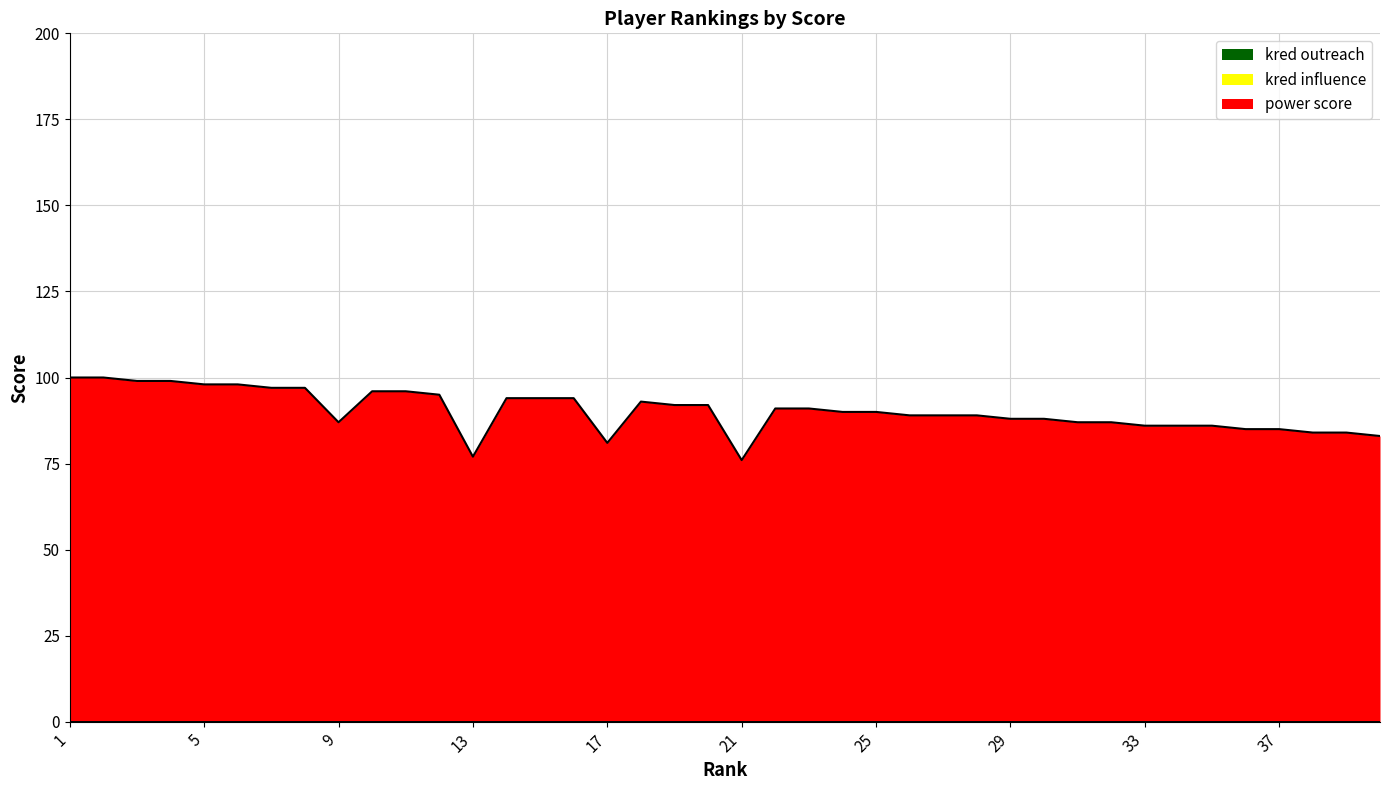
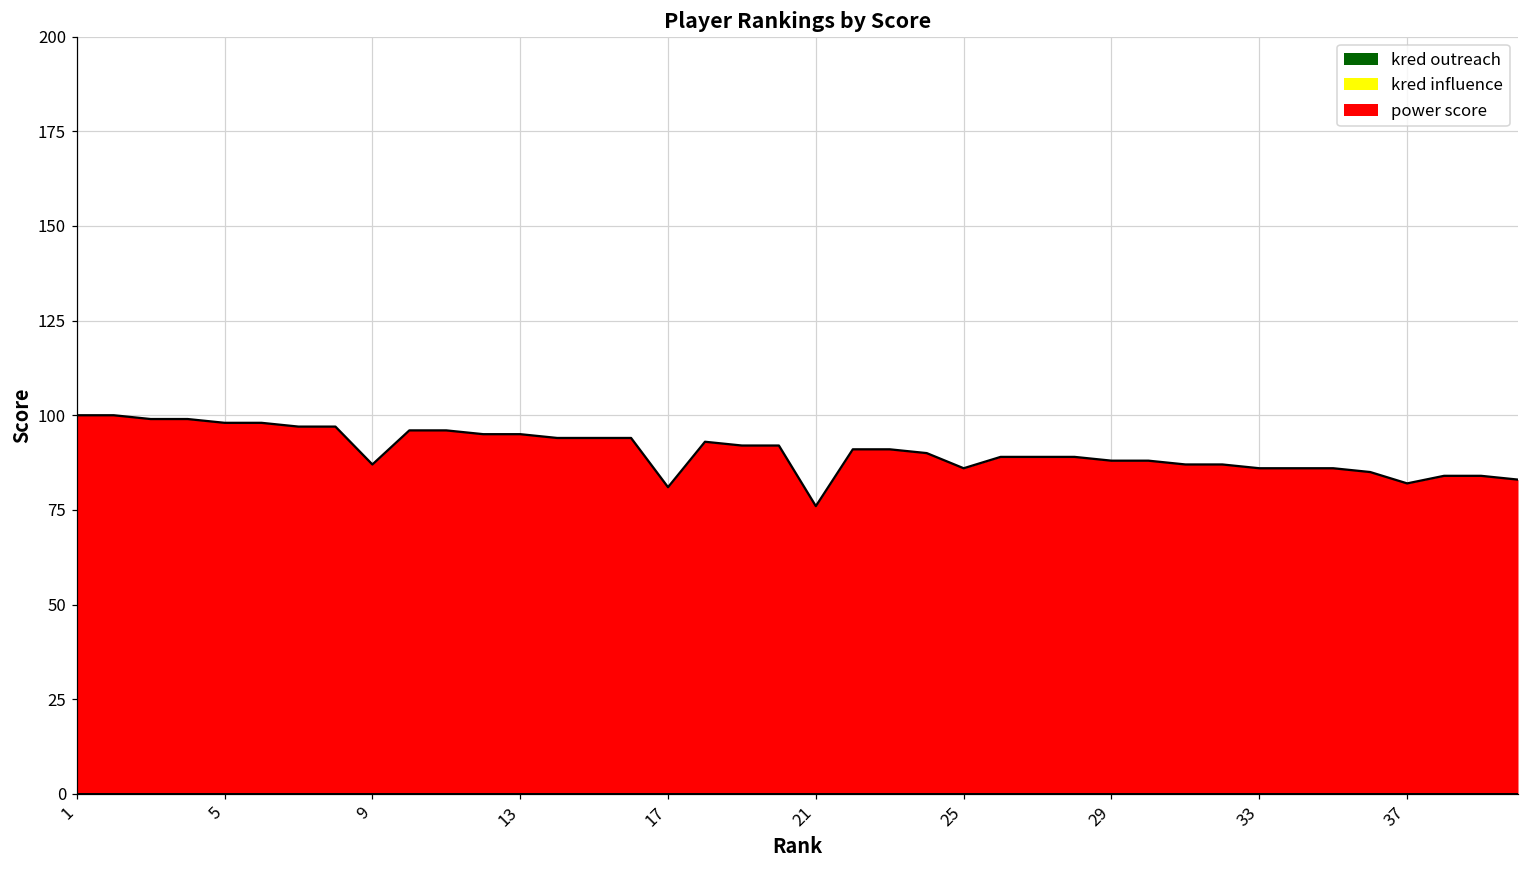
  {
    "kred influence": {
      "1": 0,
      "5": 0,
      "9": 0,
      "13": 0,
      "17": 0,
      "21": 0,
      "25": 0,
      "29": 0,
      "33": 0,
      "37": 0
    },
    "power score": {
      "1": 100,
      "5": 98,
      "9": 87,
-     "13": 77,
+     "13": 95,
      "17": 81,
      "21": 76,
-     "25": 90,
+     "25": 86,
      "29": 88,
      "33": 86,
-     "37": 85
+     "37": 82
    }
  }
